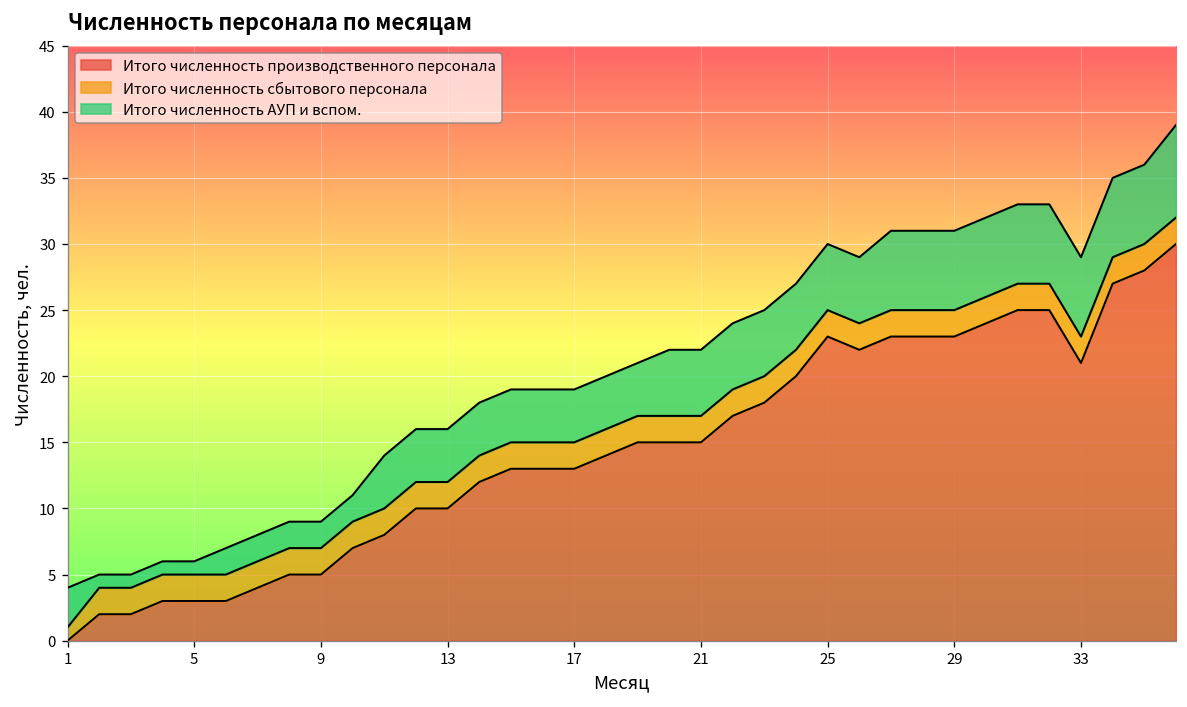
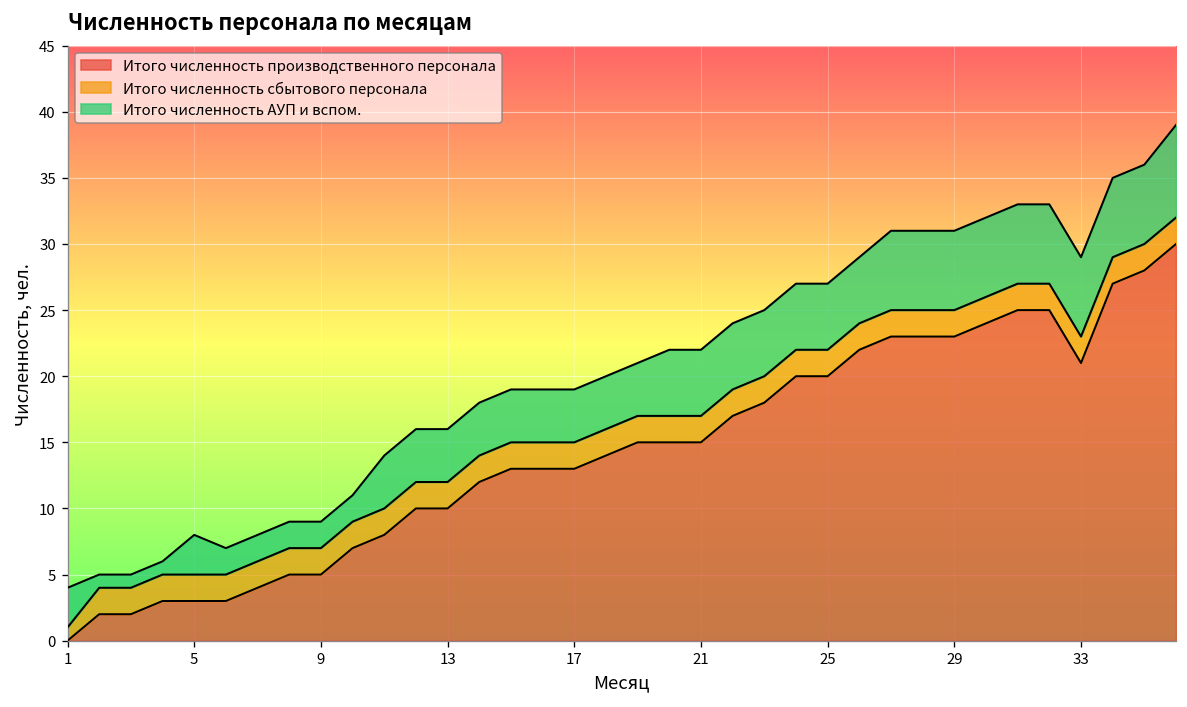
  {
    "Итого численность производственного персонала": {
      "1": 0,
      "5": 3,
      "9": 5,
      "13": 10,
      "17": 13,
      "21": 15,
-     "25": 23,
+     "25": 20,
      "29": 23,
      "33": 21
    },
    "Итого численность сбытового персонала": {
      "1": 1,
      "5": 2,
      "9": 2,
      "13": 2,
      "17": 2,
      "21": 2,
      "25": 2,
      "29": 2,
      "33": 2
    },
    "Итого численность АУП и вспом.": {
      "1": 3,
-     "5": 1,
+     "5": 3,
      "9": 2,
      "13": 4,
      "17": 4,
      "21": 5,
      "25": 5,
      "29": 6,
      "33": 6
    }
  }
